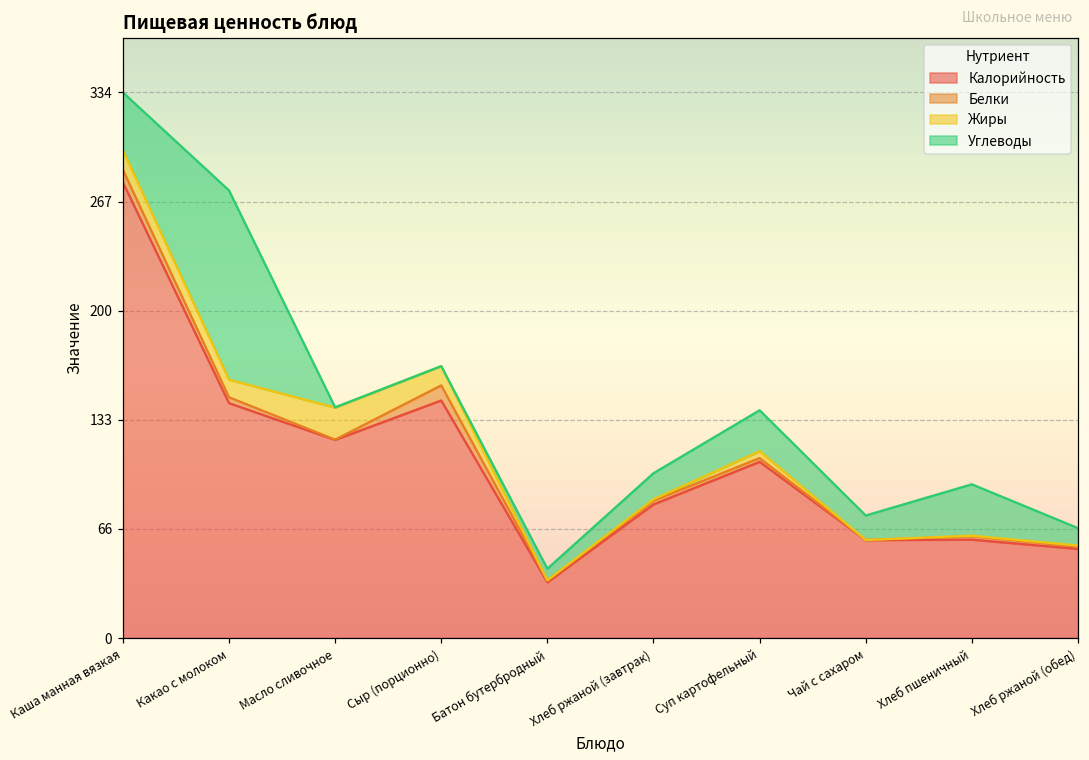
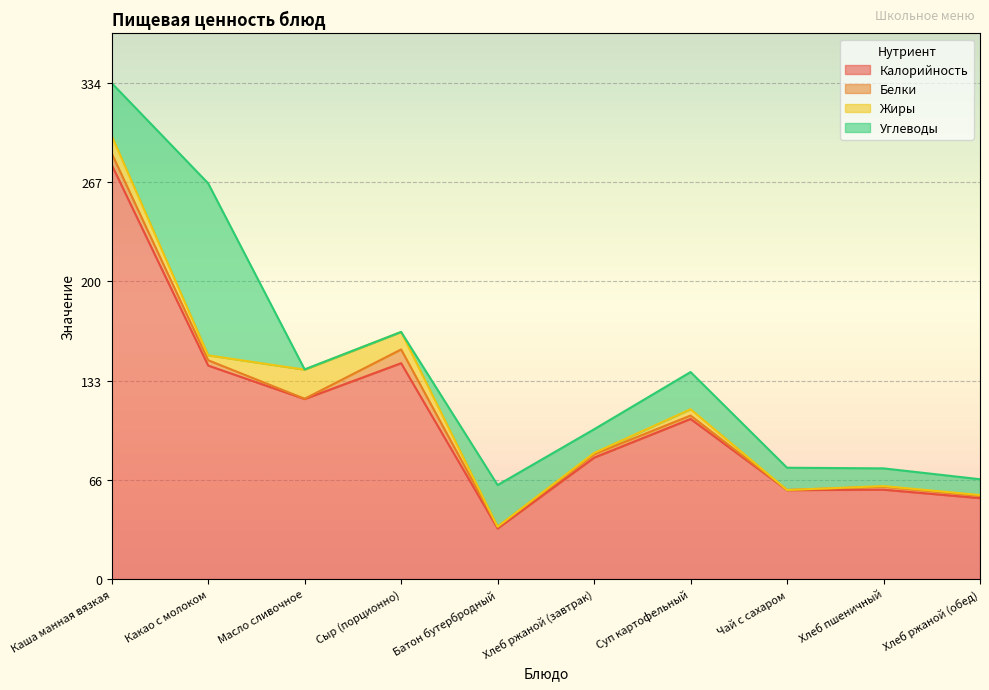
  {
    "Жиры": {
      "Каша манная вязкая": 12,
-     "Какао с молоком": 11,
+     "Какао с молоком": 3,
      "Суп картофельный": 4
    },
    "Углеводы": {
      "Каша манная вязкая": 36,
      "Какао с молоком": 116,
-     "Батон бутербродный": 7,
+     "Батон бутербродный": 28,
      "Хлеб ржаной (завтрак)": 16,
      "Суп картофельный": 25,
      "Чай с сахаром": 15,
-     "Хлеб пшеничный": 31,
+     "Хлеб пшеничный": 12,
      "Хлеб ржаной (обед)": 11
    }
  }
